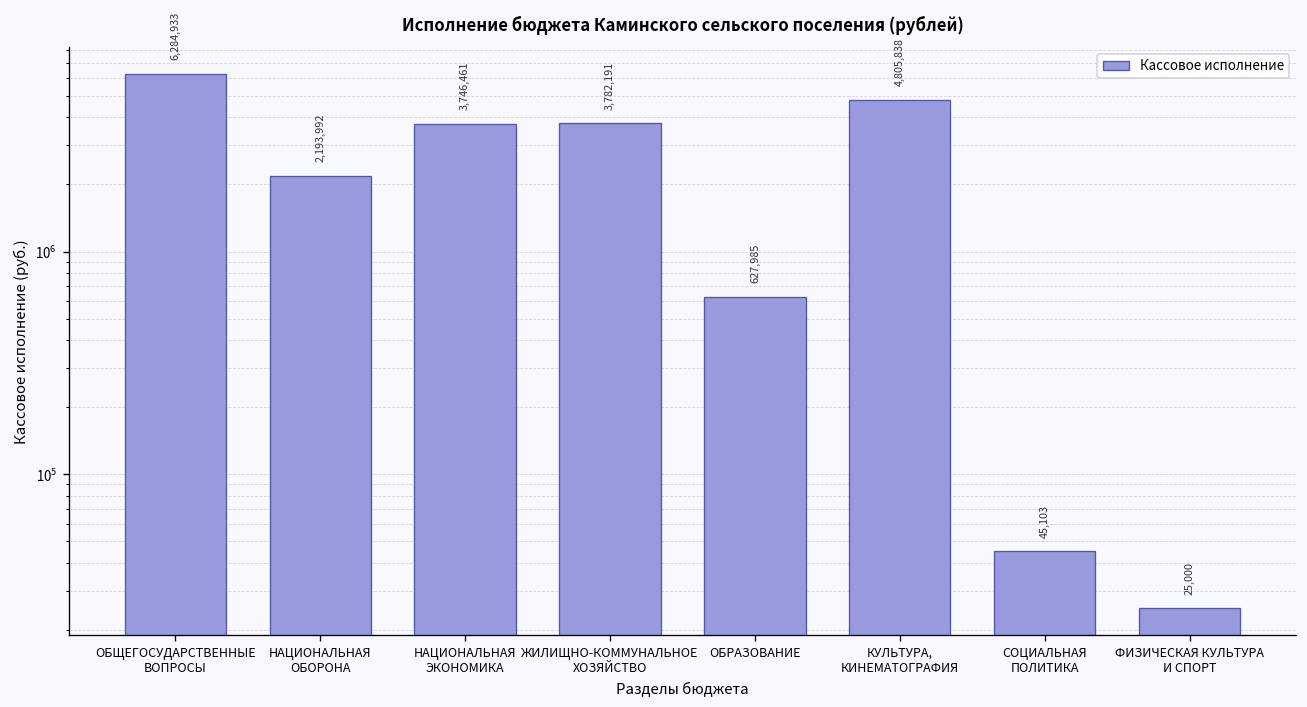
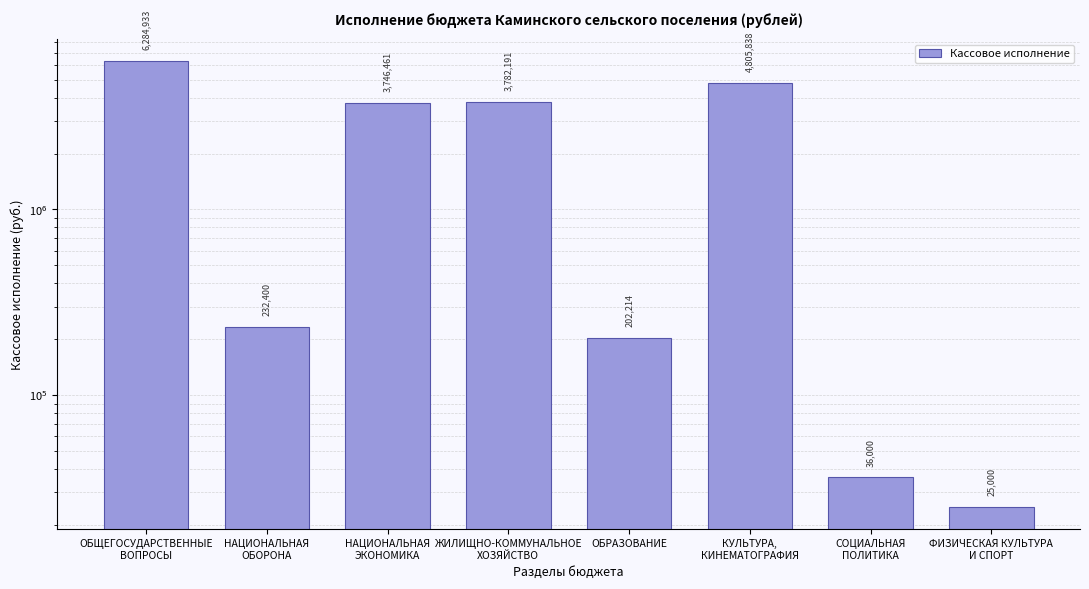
  {
    "ОБЩЕГОСУДАРСТВЕННЫЕ ВОПРОСЫ": "6,284,933",
-   "НАЦИОНАЛЬНАЯ ОБОРОНА": "2,193,992",
+   "НАЦИОНАЛЬНАЯ ОБОРОНА": "232,400",
    "НАЦИОНАЛЬНАЯ ЭКОНОМИКА": "3,746,461",
    "ЖИЛИЩНО-КОММУНАЛЬНОЕ ХОЗЯЙСТВО": "3,782,191",
-   "ОБРАЗОВАНИЕ": "627,985",
+   "ОБРАЗОВАНИЕ": "202,214",
    "КУЛЬТУРА, КИНЕМАТОГРАФИЯ": "4,805,838",
-   "СОЦИАЛЬНАЯ ПОЛИТИКА": "45,103",
+   "СОЦИАЛЬНАЯ ПОЛИТИКА": "36,000",
    "ФИЗИЧЕСКАЯ КУЛЬТУРА И СПОРТ": "25,000"
  }
